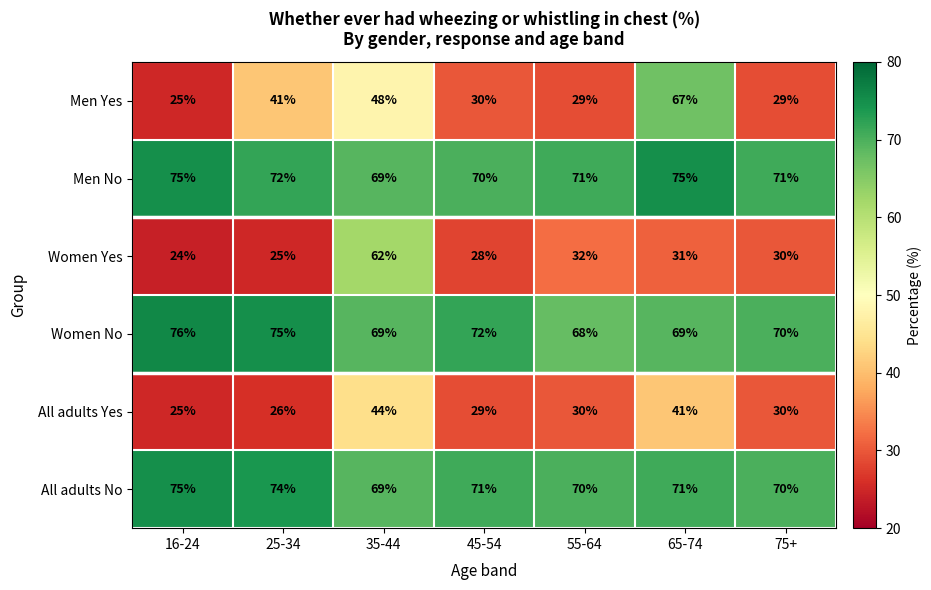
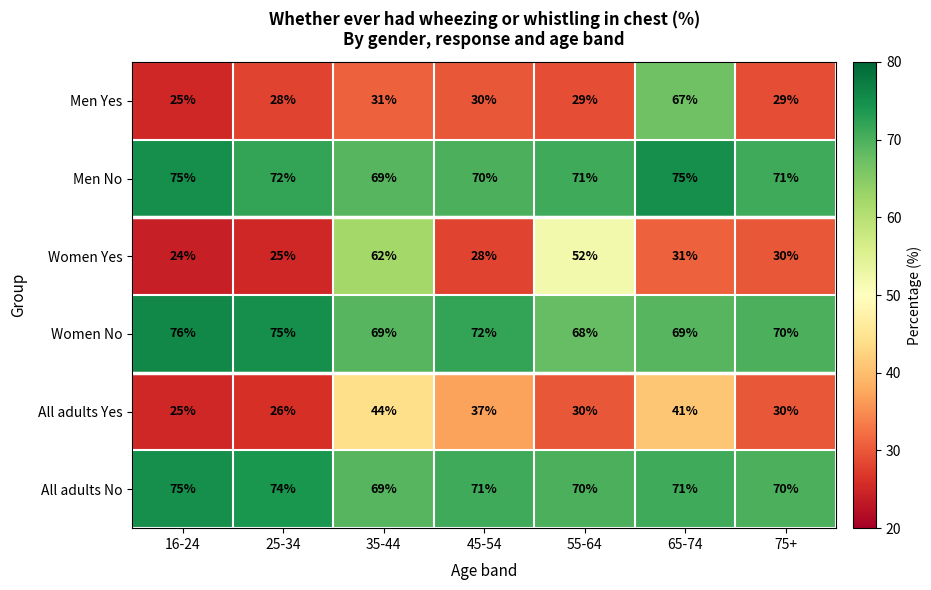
  {
    "Men Yes": {
      "16-24": "25%",
-     "25-34": "41%",
-     "35-44": "48%",
+     "25-34": "28%",
+     "35-44": "31%",
      "45-54": "30%",
      "55-64": "29%",
      "65-74": "67%",
      "75+": "29%"
    },
    "Men No": {
      "16-24": "75%",
      "25-34": "72%",
      "35-44": "69%",
      "45-54": "70%",
      "55-64": "71%",
      "65-74": "75%",
      "75+": "71%"
    },
    "Women Yes": {
      "16-24": "24%",
      "25-34": "25%",
      "35-44": "62%",
      "45-54": "28%",
-     "55-64": "32%",
+     "55-64": "52%",
      "65-74": "31%",
      "75+": "30%"
    },
    "Women No": {
      "16-24": "76%",
      "25-34": "75%",
      "35-44": "69%",
      "45-54": "72%",
      "55-64": "68%",
      "65-74": "69%",
      "75+": "70%"
    },
    "All adults Yes": {
      "16-24": "25%",
      "25-34": "26%",
      "35-44": "44%",
-     "45-54": "29%",
+     "45-54": "37%",
      "55-64": "30%",
      "65-74": "41%",
      "75+": "30%"
    },
    "All adults No": {
      "16-24": "75%",
      "25-34": "74%",
      "35-44": "69%",
      "45-54": "71%",
      "55-64": "70%",
      "65-74": "71%",
      "75+": "70%"
    }
  }
